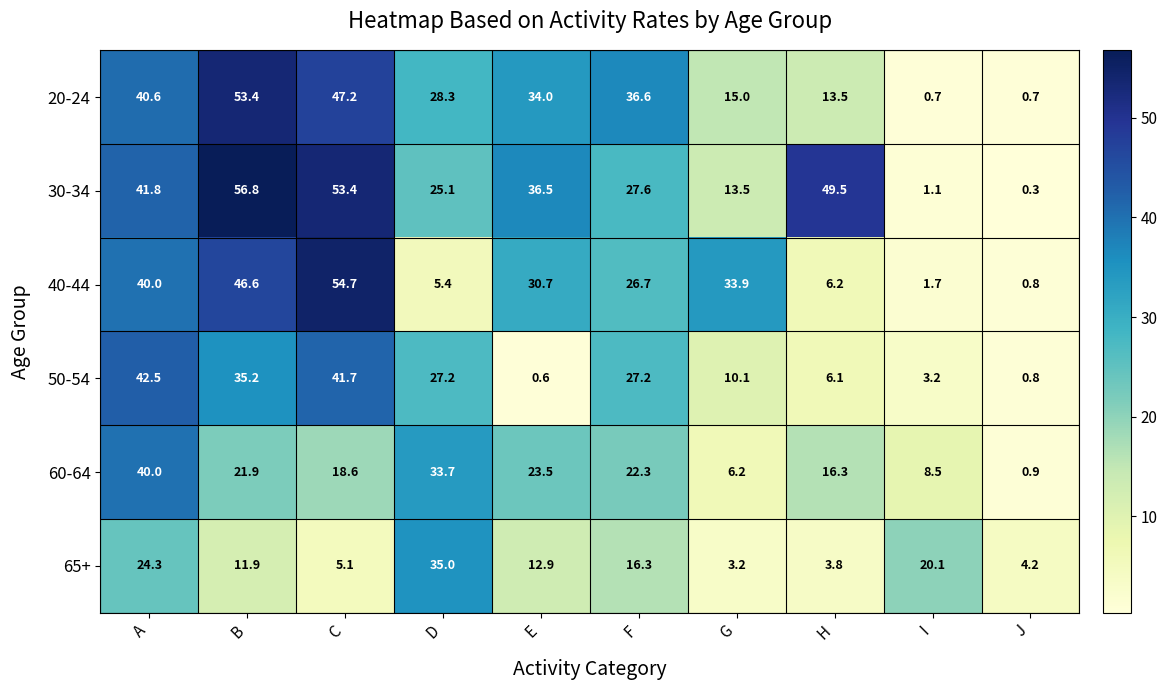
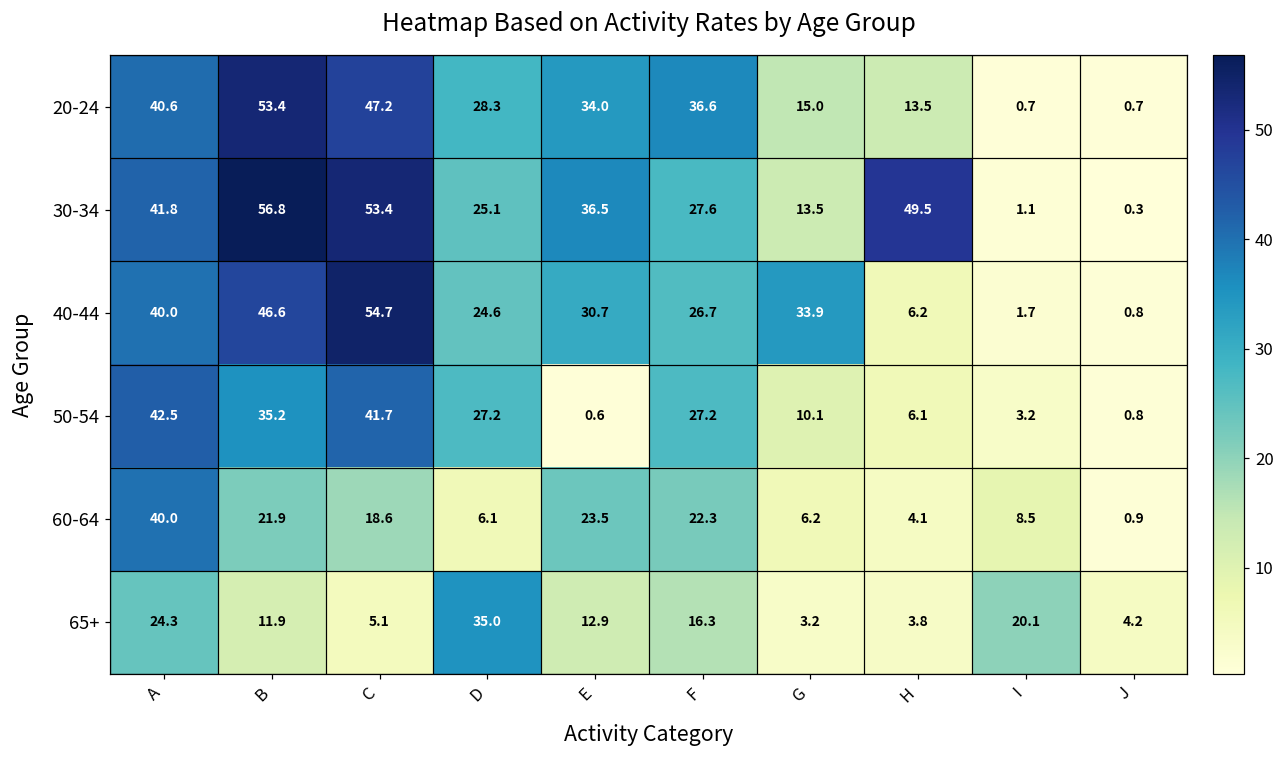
  {
    "20-24": {
      "A": 40.6,
      "B": 53.4,
      "C": 47.2,
      "D": 28.3,
      "E": 34.0,
      "F": 36.6,
      "G": 15.0,
      "H": 13.5,
      "I": 0.7,
      "J": 0.7
    },
    "30-34": {
      "A": 41.8,
      "B": 56.8,
      "C": 53.4,
      "D": 25.1,
      "E": 36.5,
      "F": 27.6,
      "G": 13.5,
      "H": 49.5,
      "I": 1.1,
      "J": 0.3
    },
    "40-44": {
      "A": 40.0,
      "B": 46.6,
      "C": 54.7,
-     "D": 5.4,
+     "D": 24.6,
      "E": 30.7,
      "F": 26.7,
      "G": 33.9,
      "H": 6.2,
      "I": 1.7,
      "J": 0.8
    },
    "50-54": {
      "A": 42.5,
      "B": 35.2,
      "C": 41.7,
      "D": 27.2,
      "E": 0.6,
      "F": 27.2,
      "G": 10.1,
      "H": 6.1,
      "I": 3.2,
      "J": 0.8
    },
    "60-64": {
      "A": 40.0,
      "B": 21.9,
      "C": 18.6,
-     "D": 33.7,
+     "D": 6.1,
      "E": 23.5,
      "F": 22.3,
      "G": 6.2,
-     "H": 16.3,
+     "H": 4.1,
      "I": 8.5,
      "J": 0.9
    },
    "65+": {
      "A": 24.3,
      "B": 11.9,
      "C": 5.1,
      "D": 35.0,
      "E": 12.9,
      "F": 16.3,
      "G": 3.2,
      "H": 3.8,
      "I": 20.1,
      "J": 4.2
    }
  }
